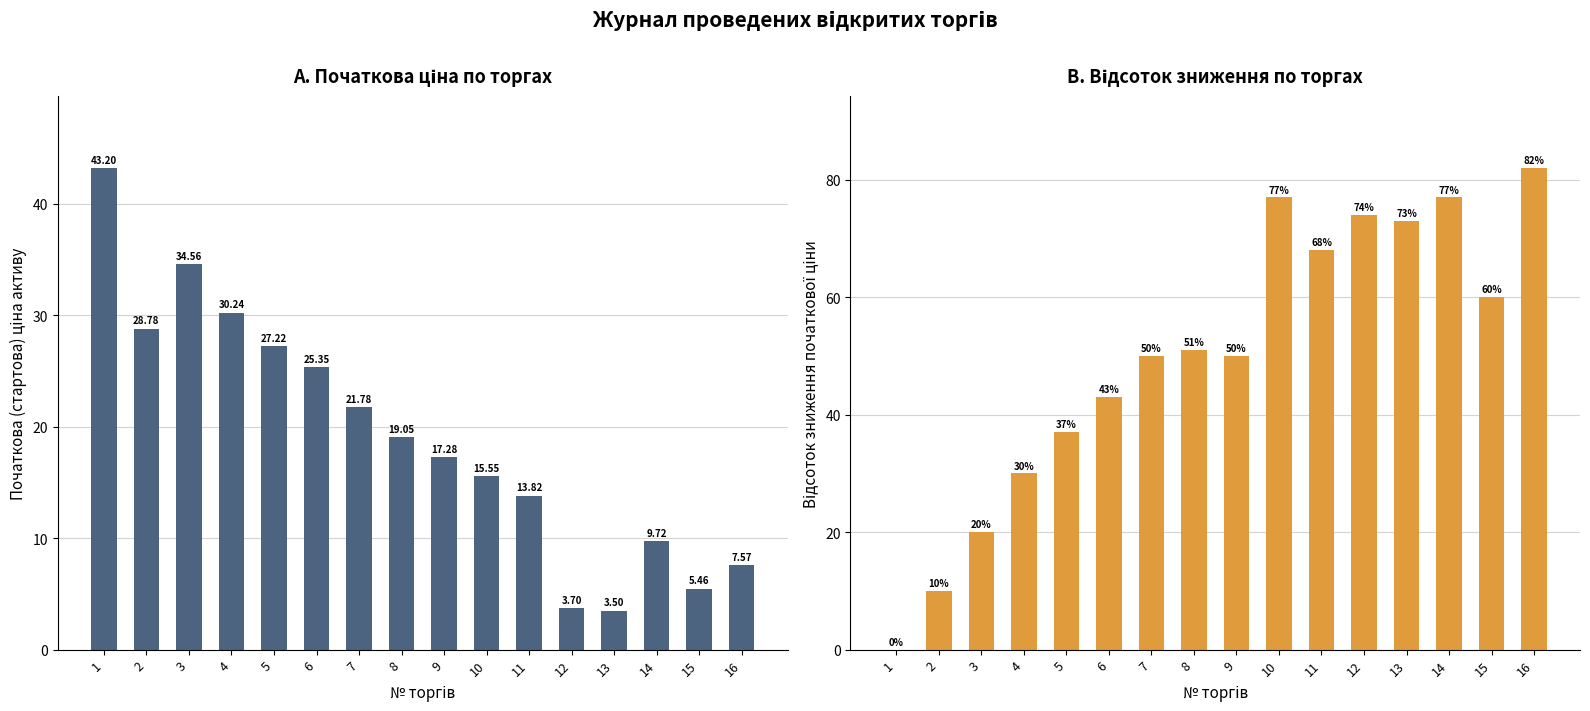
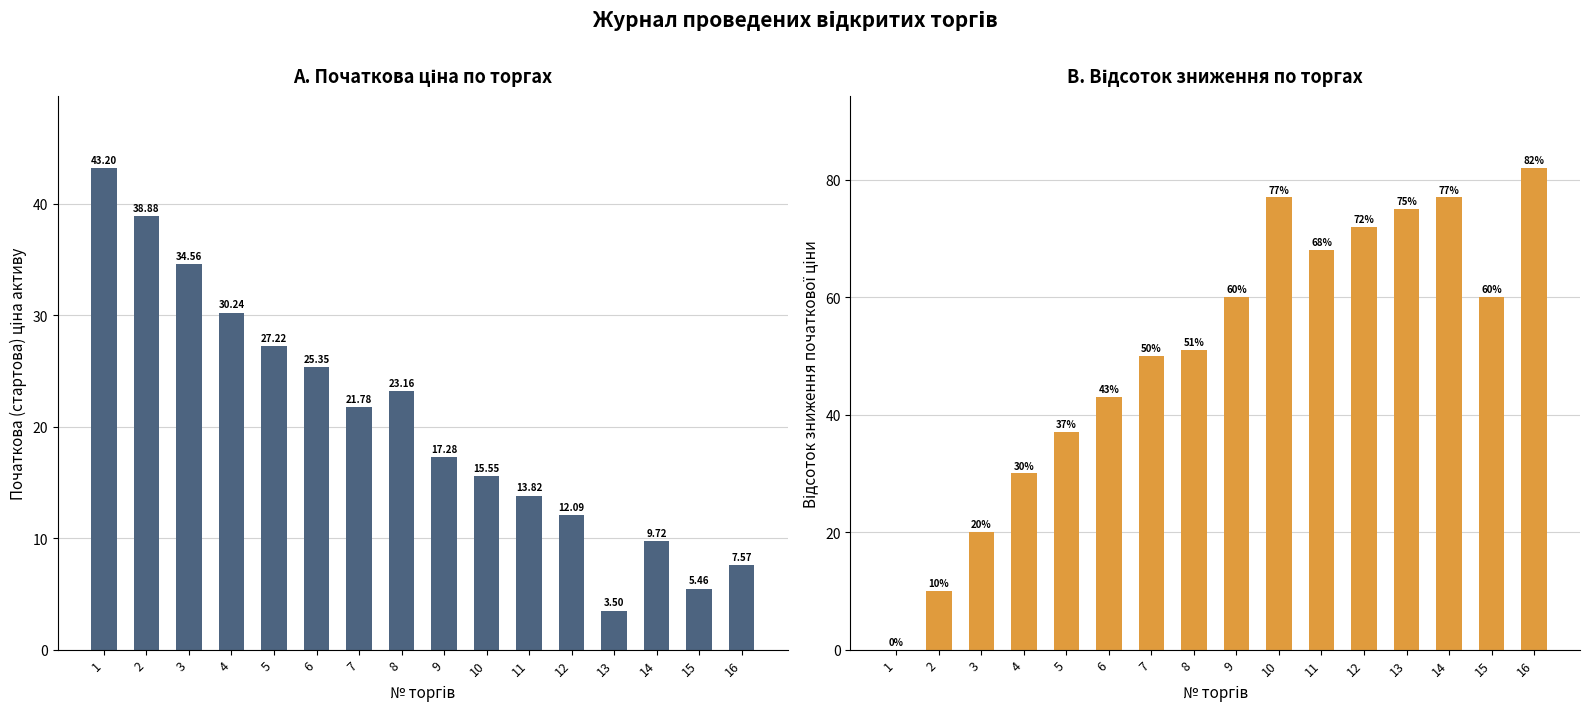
  {
    "A. Початкова ціна по торгах": {
      "1": "43.20",
-     "2": "28.78",
+     "2": "38.88",
      "3": "34.56",
      "4": "30.24",
      "5": "27.22",
      "6": "25.35",
      "7": "21.78",
-     "8": "19.05",
+     "8": "23.16",
      "9": "17.28",
      "10": "15.55",
      "11": "13.82",
-     "12": "3.70",
+     "12": "12.09",
      "13": "3.50",
      "14": "9.72",
      "15": "5.46",
      "16": "7.57"
    },
    "B. Відсоток зниження по торгах": {
      "1": "0%",
      "2": "10%",
      "3": "20%",
      "4": "30%",
      "5": "37%",
      "6": "43%",
      "7": "50%",
      "8": "51%",
-     "9": "50%",
+     "9": "60%",
      "10": "77%",
      "11": "68%",
-     "12": "74%",
-     "13": "73%",
+     "12": "72%",
+     "13": "75%",
      "14": "77%",
      "15": "60%",
      "16": "82%"
    }
  }
